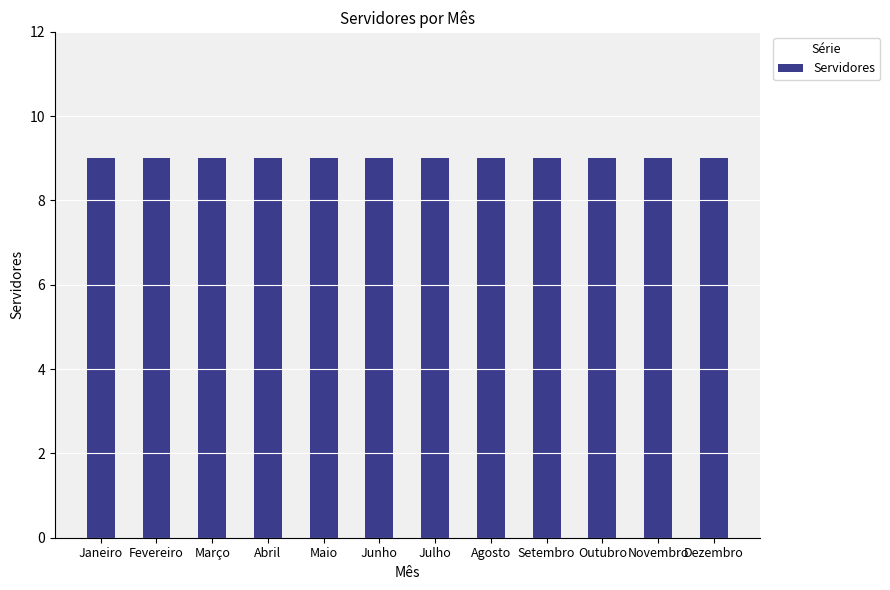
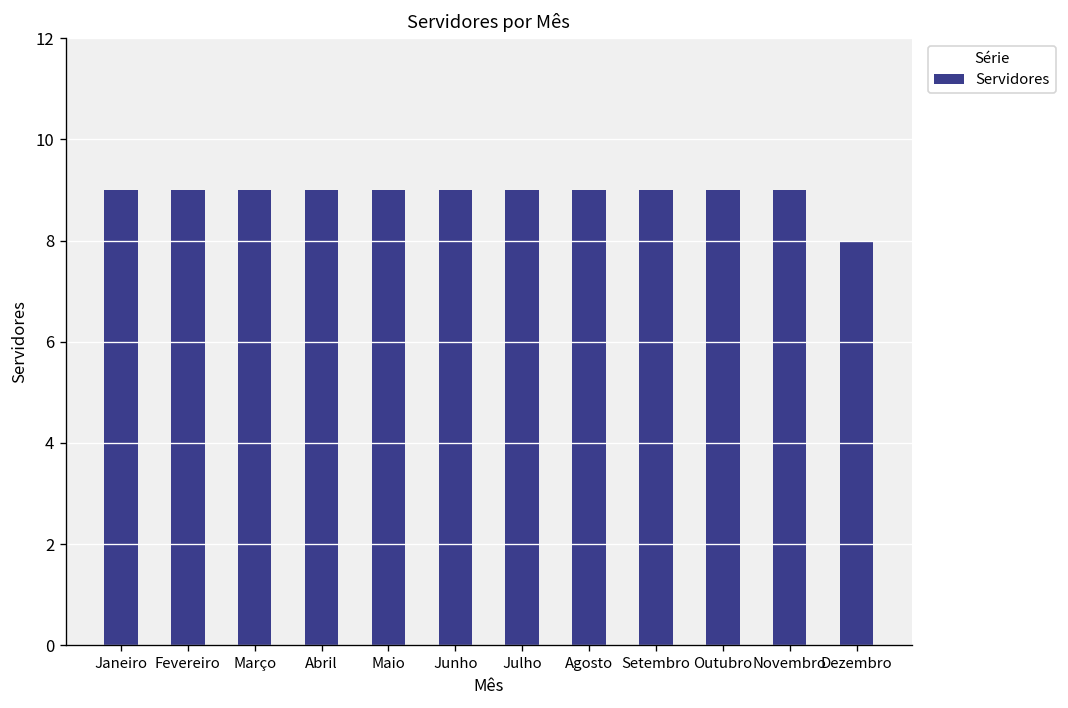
  {
    "Janeiro": 9,
    "Fevereiro": 9,
    "Março": 9,
    "Abril": 9,
    "Maio": 9,
    "Junho": 9,
    "Julho": 9,
    "Agosto": 9,
    "Setembro": 9,
    "Outubro": 9,
    "Novembro": 9,
-   "Dezembro": 9
+   "Dezembro": 8
  }
